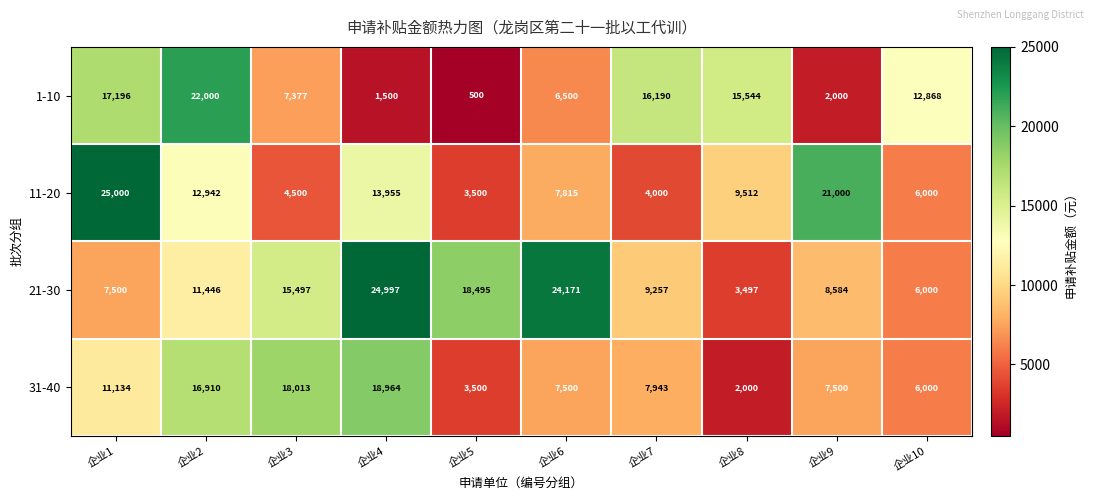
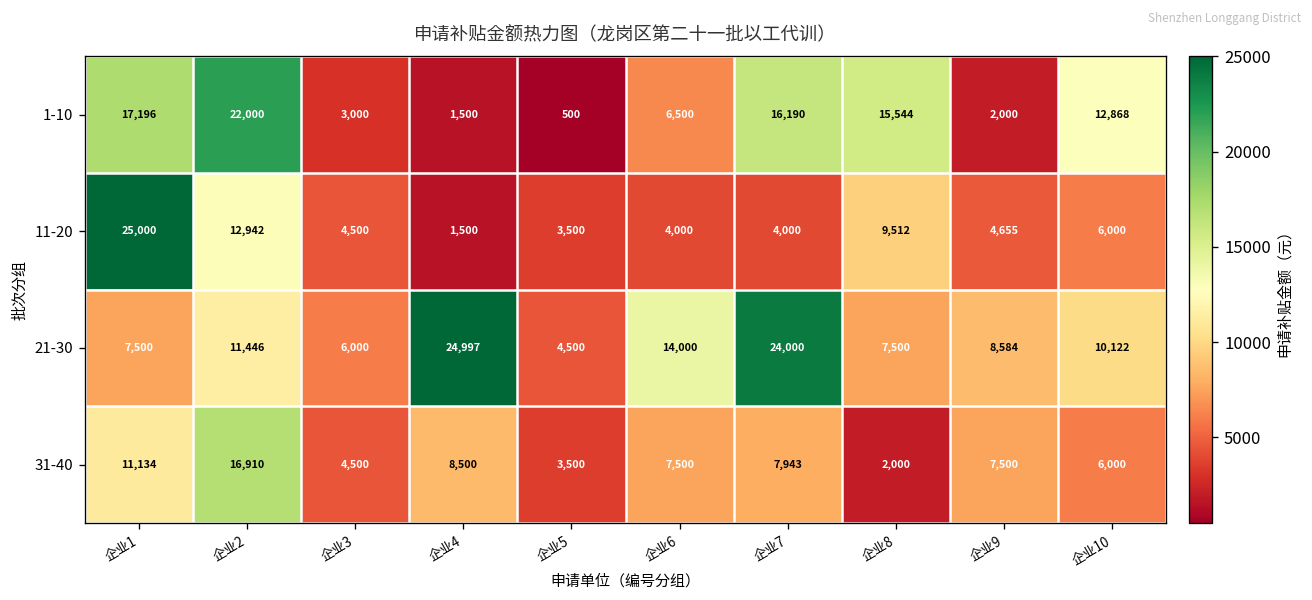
  {
    "1-10": {
      "企业1": "17,196",
      "企业2": "22,000",
-     "企业3": "7,377",
+     "企业3": "3,000",
      "企业4": "1,500",
      "企业5": "500",
      "企业6": "6,500",
      "企业7": "16,190",
      "企业8": "15,544",
      "企业9": "2,000",
      "企业10": "12,868"
    },
    "11-20": {
      "企业1": "25,000",
      "企业2": "12,942",
      "企业3": "4,500",
-     "企业4": "13,955",
+     "企业4": "1,500",
      "企业5": "3,500",
-     "企业6": "7,815",
+     "企业6": "4,000",
      "企业7": "4,000",
      "企业8": "9,512",
-     "企业9": "21,000",
+     "企业9": "4,655",
      "企业10": "6,000"
    },
    "21-30": {
      "企业1": "7,500",
      "企业2": "11,446",
-     "企业3": "15,497",
+     "企业3": "6,000",
      "企业4": "24,997",
-     "企业5": "18,495",
-     "企业6": "24,171",
-     "企业7": "9,257",
-     "企业8": "3,497",
+     "企业5": "4,500",
+     "企业6": "14,000",
+     "企业7": "24,000",
+     "企业8": "7,500",
      "企业9": "8,584",
-     "企业10": "6,000"
+     "企业10": "10,122"
    },
    "31-40": {
      "企业1": "11,134",
      "企业2": "16,910",
-     "企业3": "18,013",
-     "企业4": "18,964",
+     "企业3": "4,500",
+     "企业4": "8,500",
      "企业5": "3,500",
      "企业6": "7,500",
      "企业7": "7,943",
      "企业8": "2,000",
      "企业9": "7,500",
      "企业10": "6,000"
    }
  }
